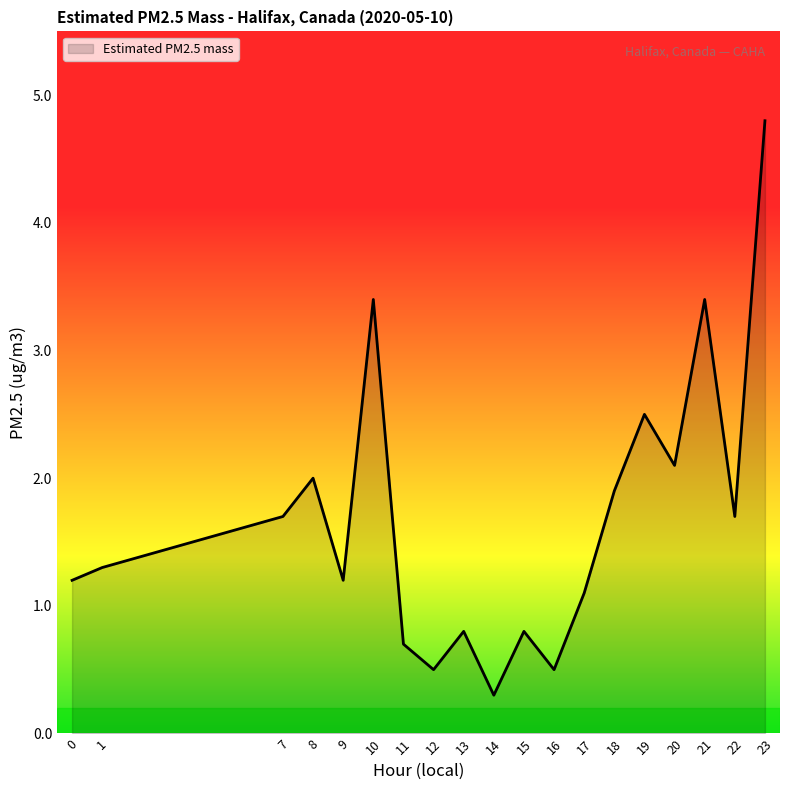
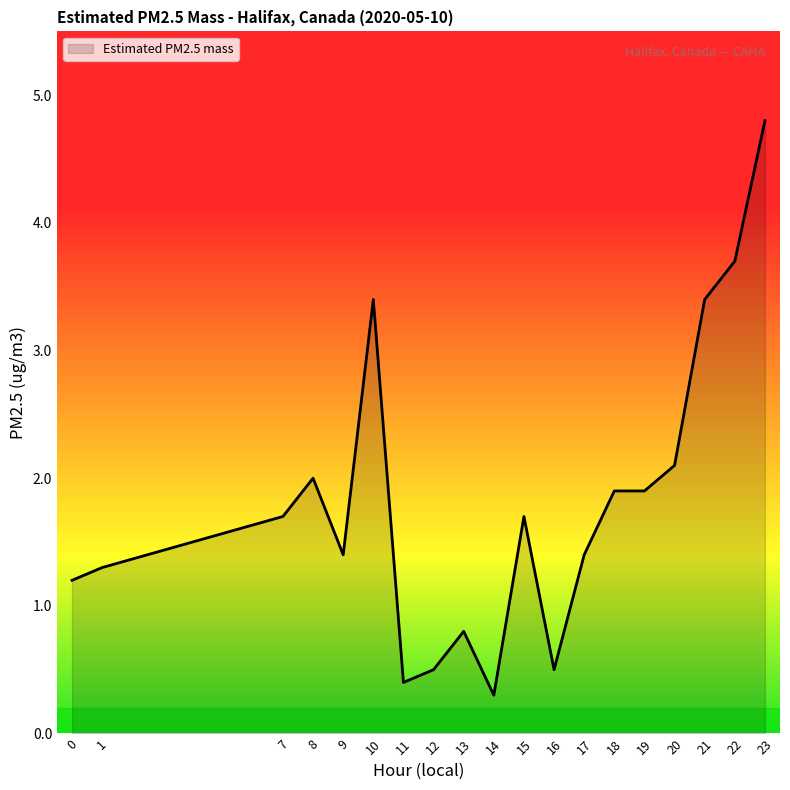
  {
    "0": 1.2,
    "1": 1.3,
    "7": 1.7,
    "8": 2.0,
-   "9": 1.2,
+   "9": 1.4,
    "10": 3.4,
-   "11": 0.7,
+   "11": 0.4,
    "12": 0.5,
    "13": 0.8,
    "14": 0.3,
-   "15": 0.8,
+   "15": 1.7,
    "16": 0.5,
-   "17": 1.1,
+   "17": 1.4,
    "18": 1.9,
-   "19": 2.5,
+   "19": 1.9,
    "20": 2.1,
    "21": 3.4,
-   "22": 1.7,
+   "22": 3.7,
    "23": 4.8
  }
